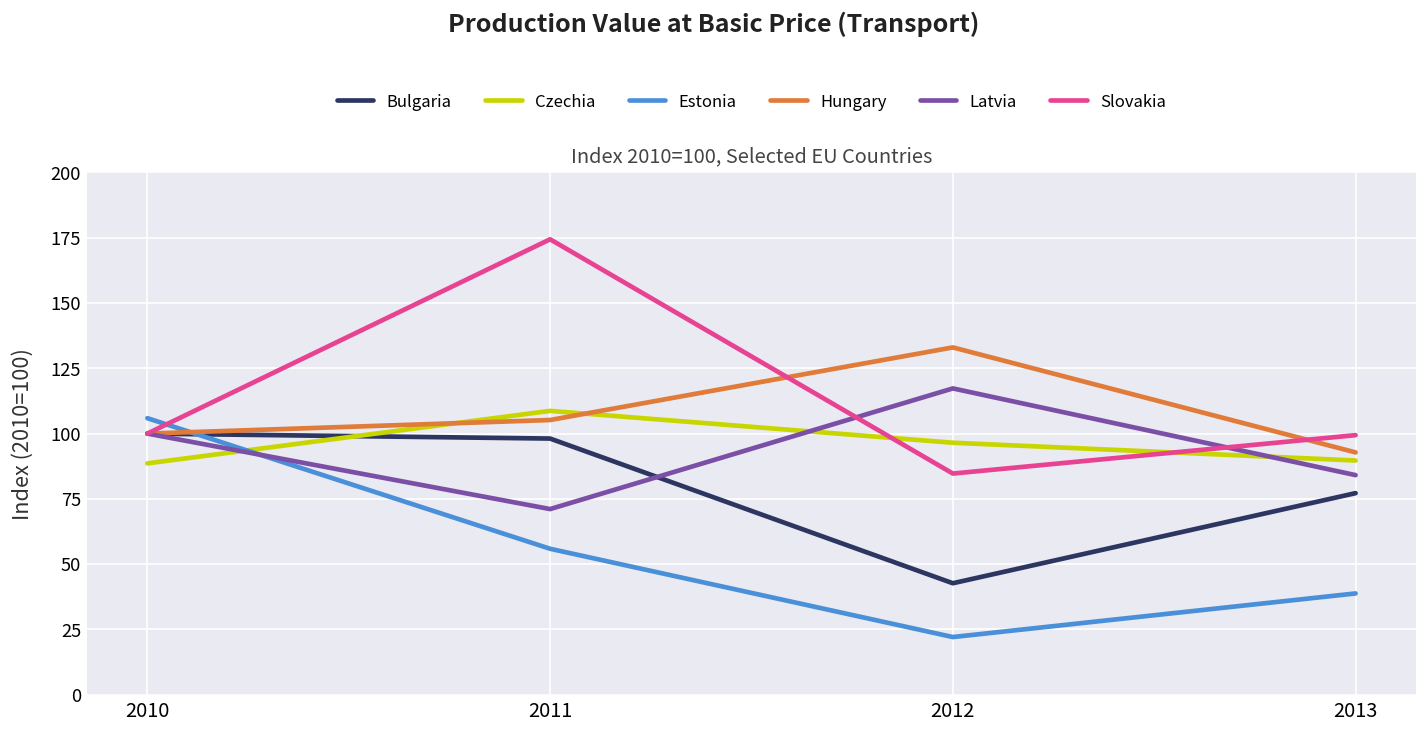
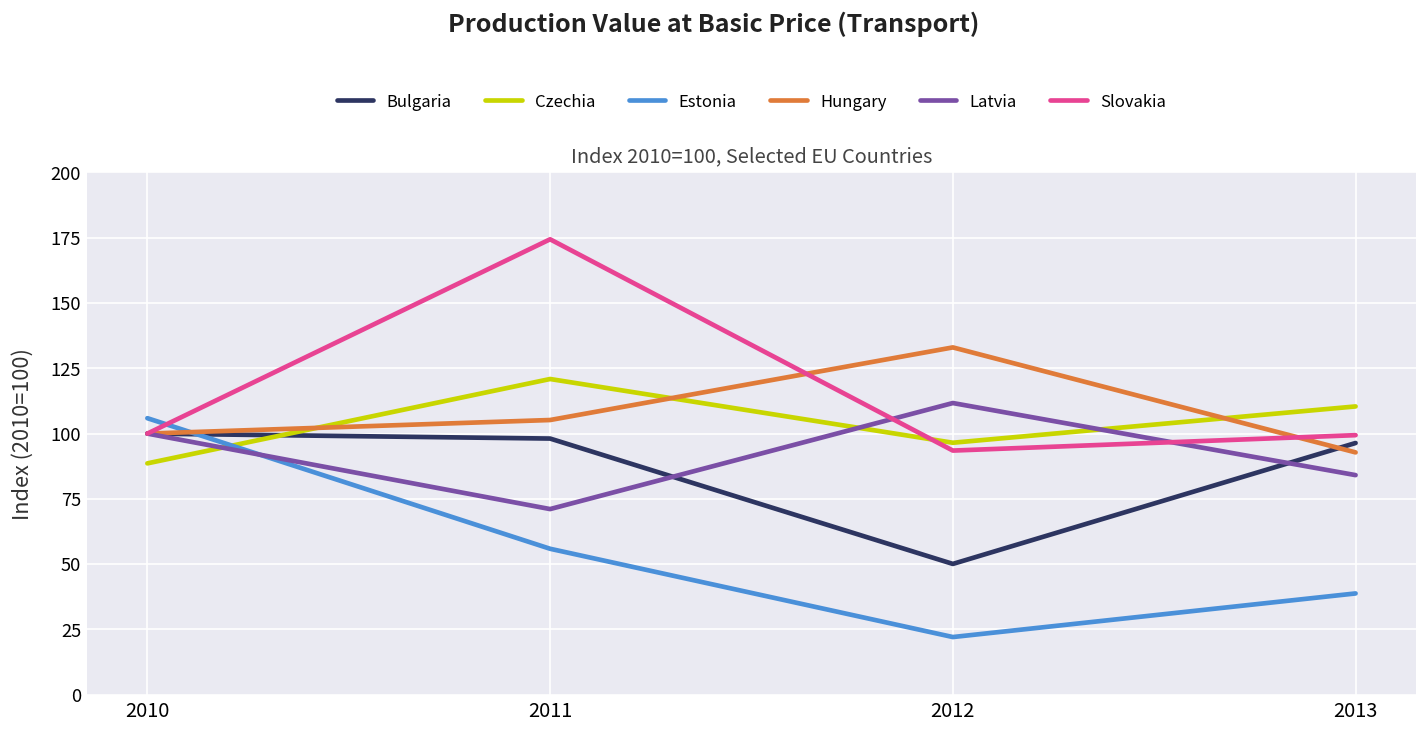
  {
    "Bulgaria": {
      "2011": 98,
-     "2012": 43,
-     "2013": 77
+     "2012": 50,
+     "2013": 96
    },
    "Czechia": {
      "2010": 89,
-     "2011": 109,
+     "2011": 121,
      "2012": 97,
-     "2013": 90
+     "2013": 110
    },
    "Estonia": {
      "2010": 106,
      "2011": 56,
      "2012": 22,
      "2013": 39
    },
    "Hungary": {
      "2011": 105,
      "2012": 133,
      "2013": 93
    },
    "Latvia": {
      "2011": 71,
-     "2012": 117,
+     "2012": 112,
      "2013": 84
    },
    "Slovakia": {
      "2011": 174,
-     "2012": 85,
+     "2012": 94,
      "2013": 99
    }
  }
